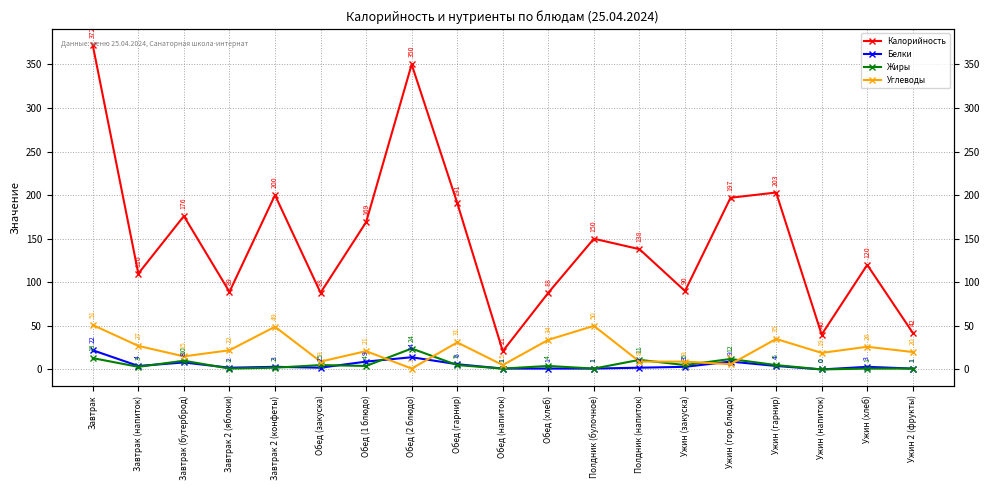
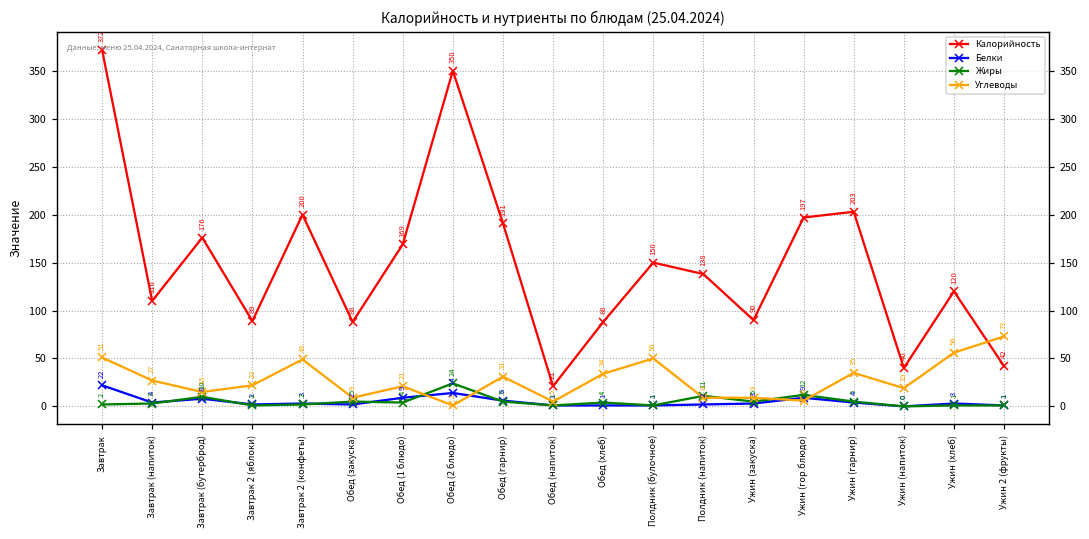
  {
    "Калорийность": {
      "Завтрак": 372,
      "Завтрак (напиток)": 110,
      "Завтрак (бутерброд)": 176,
      "Завтрак 2 (яблоки)": 89,
      "Завтрак 2 (конфеты)": 200,
      "Обед (закуска)": 88,
      "Обед (1 блюдо)": 169,
      "Обед (2 блюдо)": 350,
      "Обед (гарнир)": 191,
      "Обед (напиток)": 21,
      "Обед (хлеб)": 88,
      "Полдник (булочное)": 150,
      "Полдник (напиток)": 138,
      "Ужин (закуска)": 90,
      "Ужин (гор.блюдо)": 197,
      "Ужин (гарнир)": 203,
      "Ужин (напиток)": 40,
      "Ужин (хлеб)": 120,
      "Ужин 2 (фрукты)": 42
    },
    "Белки": {
      "Завтрак": 22
    },
    "Жиры": {
-     "Завтрак": 13,
+     "Завтрак": 2,
      "Обед (1 блюдо)": 4,
      "Обед (2 блюдо)": 24,
      "Ужин (гор.блюдо)": 12
    },
    "Углеводы": {
      "Завтрак": 51,
      "Завтрак (напиток)": 27,
      "Завтрак 2 (яблоки)": 22,
      "Завтрак 2 (конфеты)": 49,
      "Обед (закуска)": 9,
      "Обед (1 блюдо)": 21,
      "Обед (гарнир)": 31,
      "Обед (напиток)": 5,
      "Обед (хлеб)": 34,
      "Полдник (булочное)": 50,
      "Ужин (закуска)": 9,
      "Ужин (гарнир)": 35,
      "Ужин (напиток)": 19,
-     "Ужин (хлеб)": 26,
-     "Ужин 2 (фрукты)": 20
+     "Ужин (хлеб)": 56,
+     "Ужин 2 (фрукты)": 73
    }
  }
